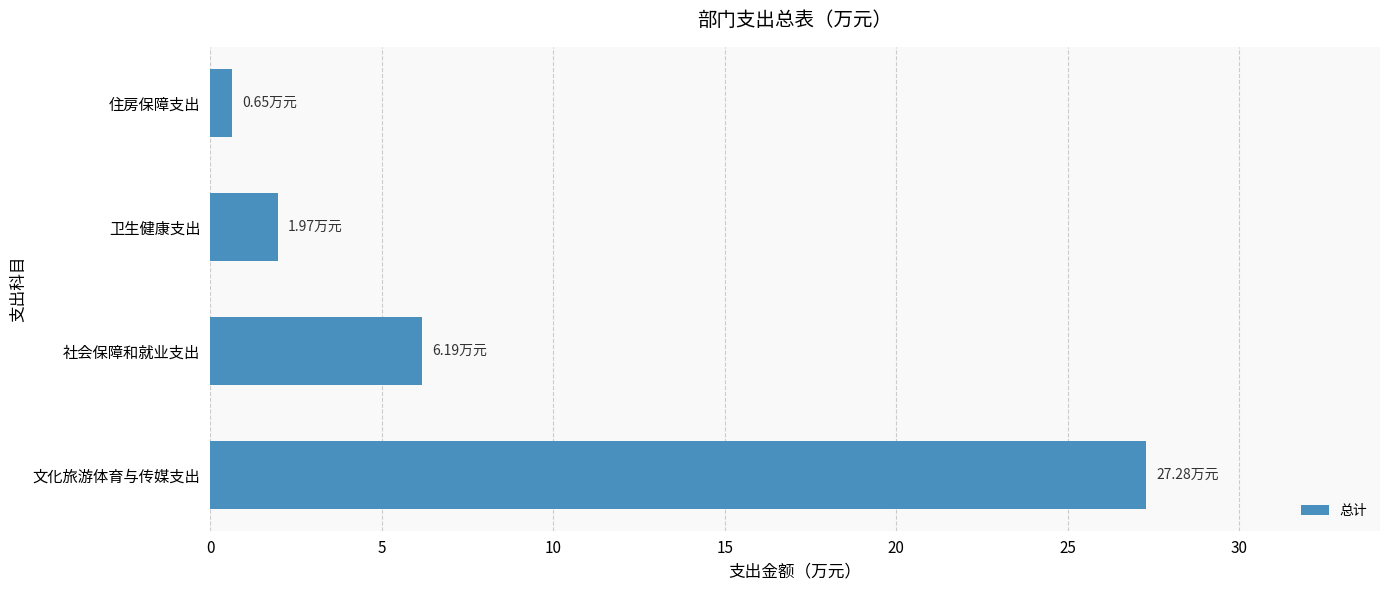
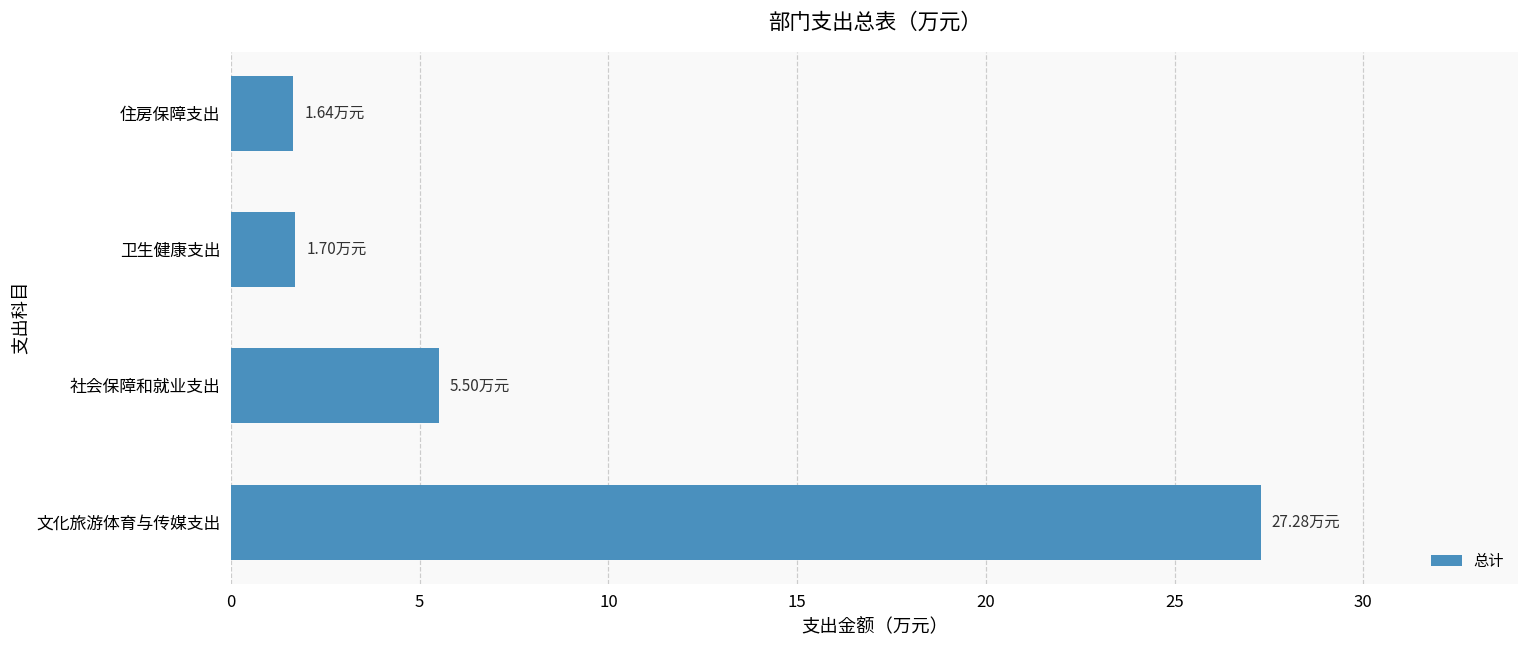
  {
-   "住房保障支出": 0.65,
-   "卫生健康支出": 1.97,
-   "社会保障和就业支出": 6.19,
+   "住房保障支出": 1.64,
+   "卫生健康支出": 1.70,
+   "社会保障和就业支出": 5.50,
    "文化旅游体育与传媒支出": 27.28
  }
